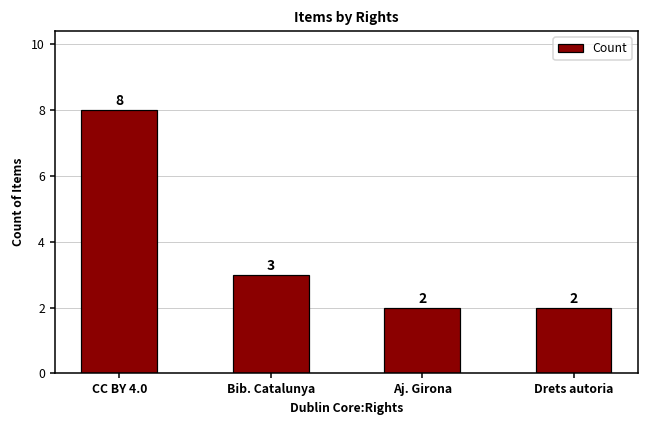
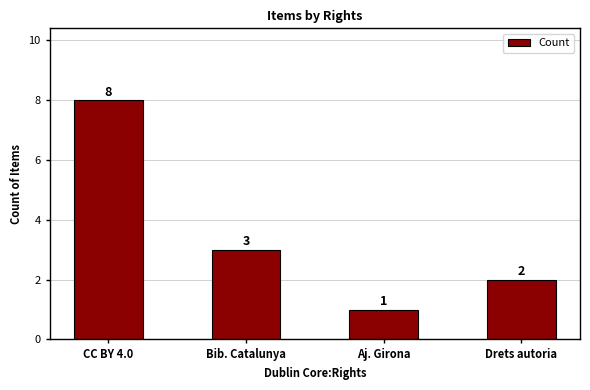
  {
    "CC BY 4.0": 8,
    "Bib. Catalunya": 3,
-   "Aj. Girona": 2,
+   "Aj. Girona": 1,
    "Drets autoria": 2
  }
